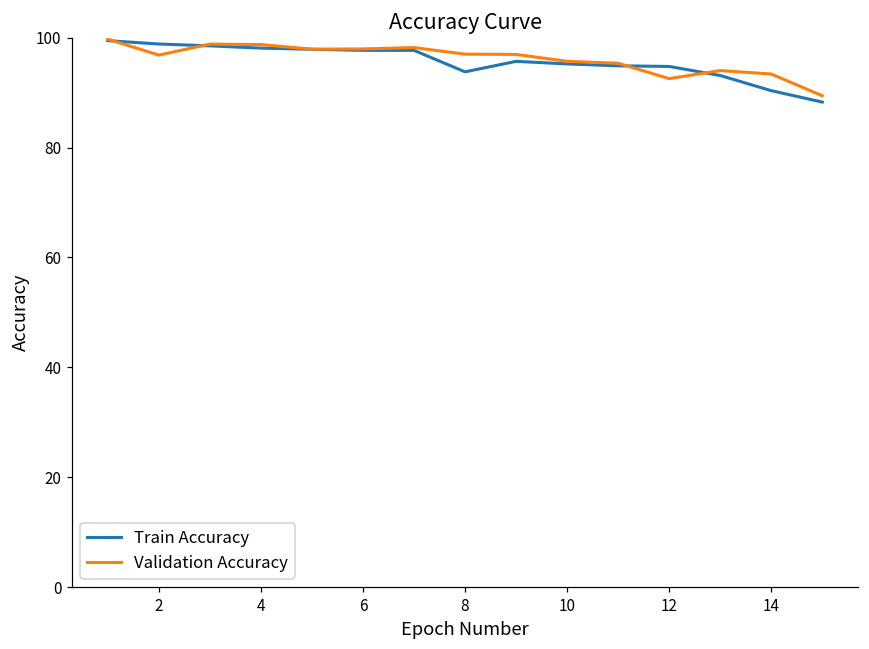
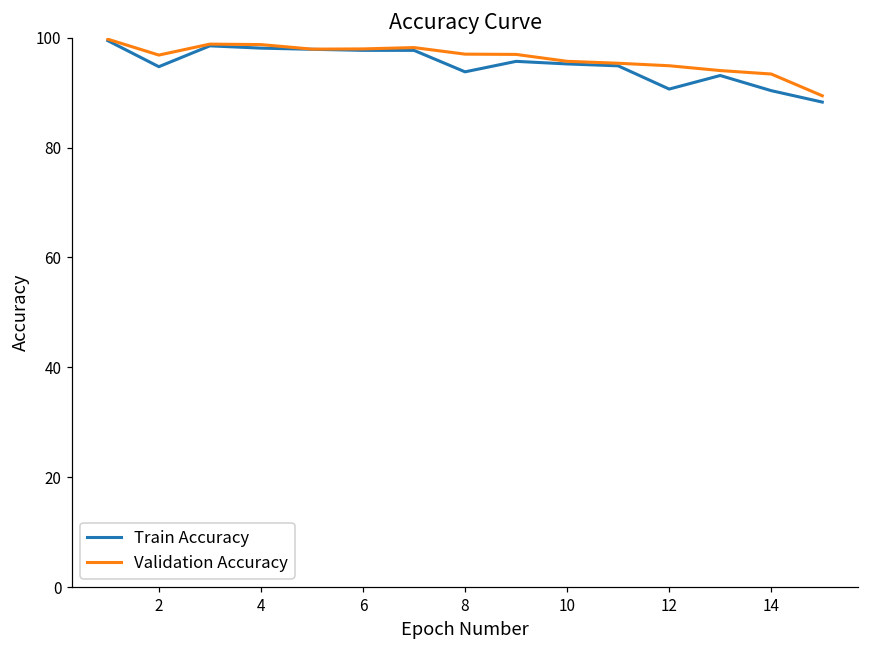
  {
    "Train Accuracy": {
-     "2": 99,
+     "2": 95,
      "4": 98,
      "8": 94,
-     "12": 95,
+     "12": 91,
      "14": 90
    },
    "Validation Accuracy": {
      "2": 97,
      "4": 99,
      "8": 97,
-     "12": 93,
+     "12": 95,
      "14": 93
    }
  }
